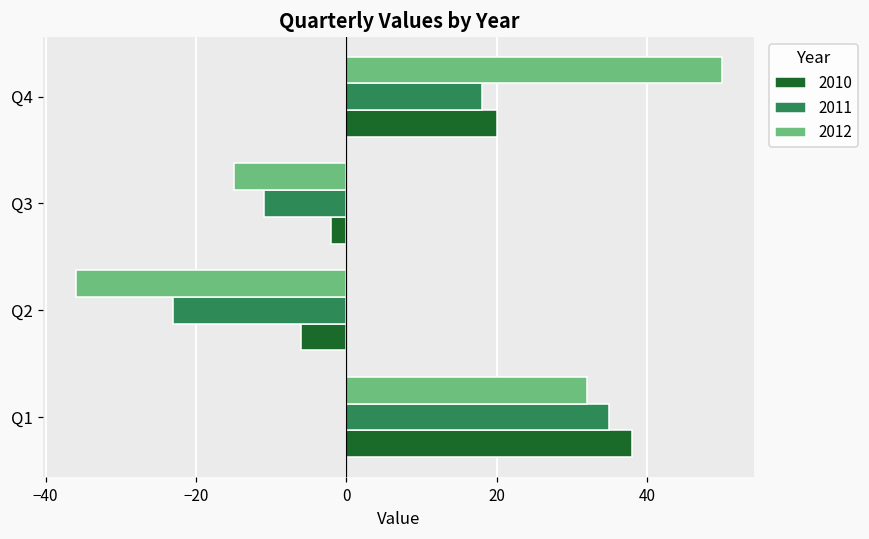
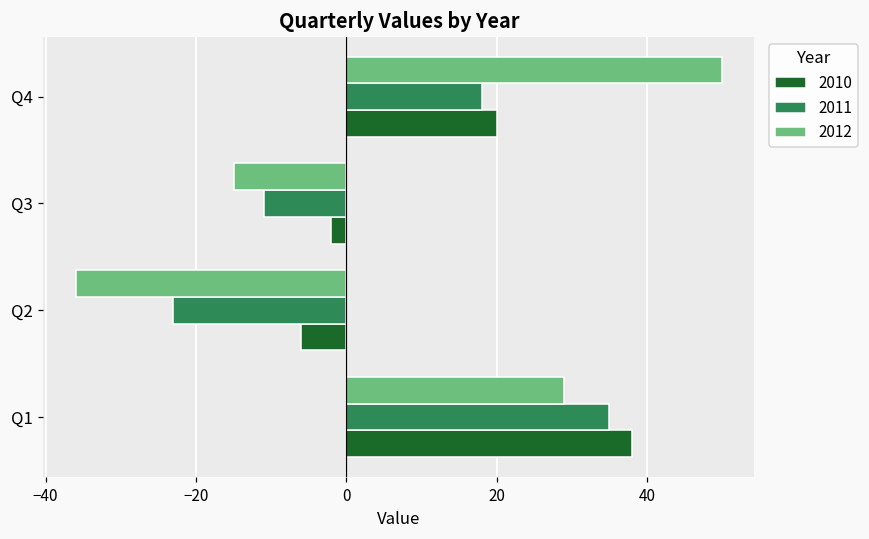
  {
    "2012": {
      "Q4": 50,
      "Q3": -15,
      "Q2": -36,
-     "Q1": 32
+     "Q1": 29
    }
  }
